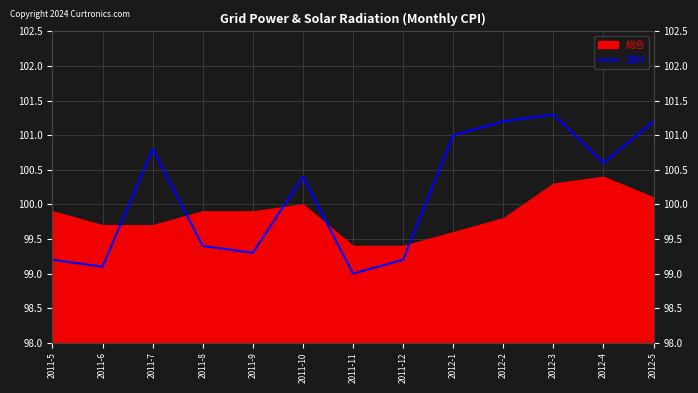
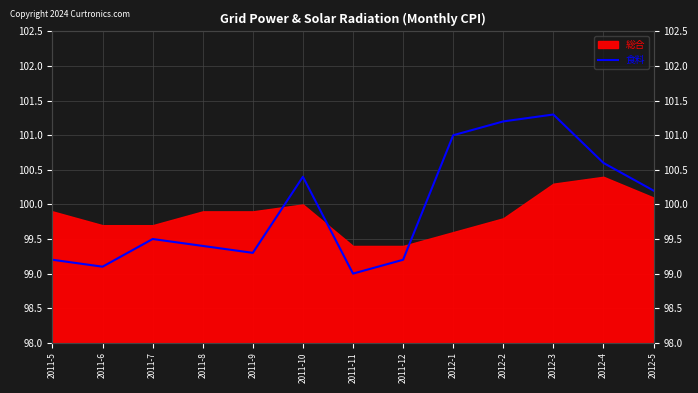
  {
    "食料": {
      "2011-5": 99.2,
      "2011-6": 99.1,
-     "2011-7": 100.8,
+     "2011-7": 99.5,
      "2011-8": 99.4,
      "2011-9": 99.3,
      "2011-10": 100.4,
      "2011-11": 99.0,
      "2011-12": 99.2,
      "2012-1": 101.0,
      "2012-2": 101.2,
      "2012-3": 101.3,
      "2012-4": 100.6,
-     "2012-5": 101.2
+     "2012-5": 100.2
    },
    "総合": {
      "2011-5": 99.9,
      "2011-6": 99.7,
      "2011-7": 99.7,
      "2011-8": 99.9,
      "2011-9": 99.9,
      "2011-10": 100.0,
      "2011-11": 99.4,
      "2011-12": 99.4,
      "2012-1": 99.6,
      "2012-2": 99.8,
      "2012-3": 100.3,
      "2012-4": 100.4,
      "2012-5": 100.1
    }
  }
